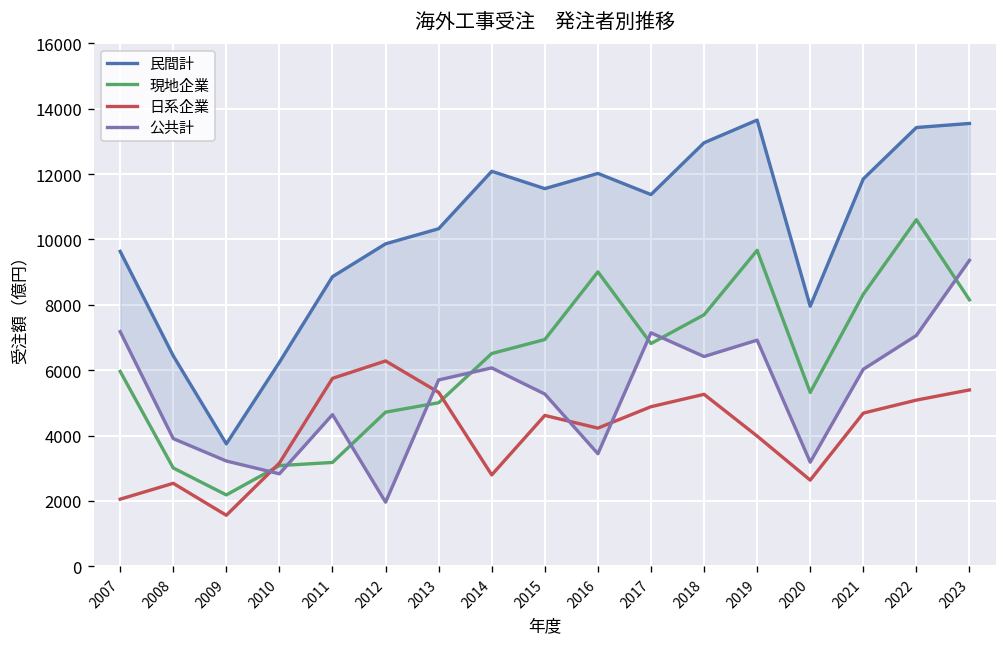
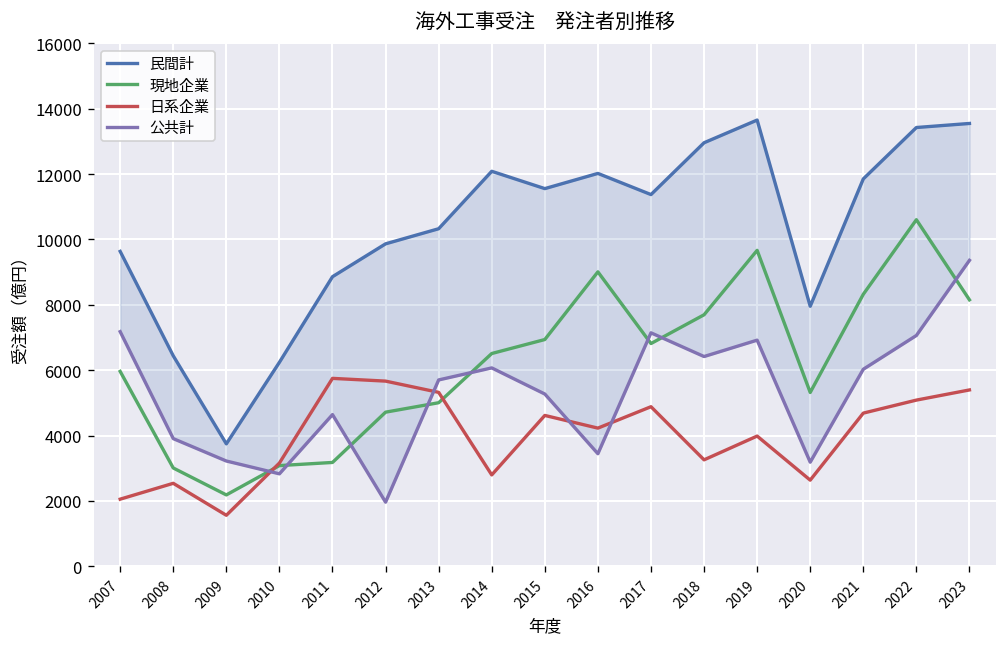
  {
    "現地企業": {
      "2007": 6000,
      "2008": 3000,
      "2009": 2200,
      "2011": 3200,
      "2012": 4700,
      "2013": 5000,
      "2014": 6500,
      "2015": 6900,
      "2016": 9000,
      "2017": 6800,
      "2018": 7700,
      "2019": 9700,
      "2020": 5300,
      "2021": 8300,
      "2022": 10600,
      "2023": 8200
    },
    "日系企業": {
      "2007": 2100,
      "2008": 2500,
      "2009": 1600,
      "2011": 5800,
-     "2012": 6300,
+     "2012": 5700,
      "2013": 5300,
      "2014": 2800,
      "2015": 4600,
      "2016": 4200,
      "2017": 4900,
-     "2018": 5300,
+     "2018": 3300,
      "2019": 4000,
      "2020": 2600,
      "2021": 4700,
      "2022": 5100,
      "2023": 5400
    }
  }
